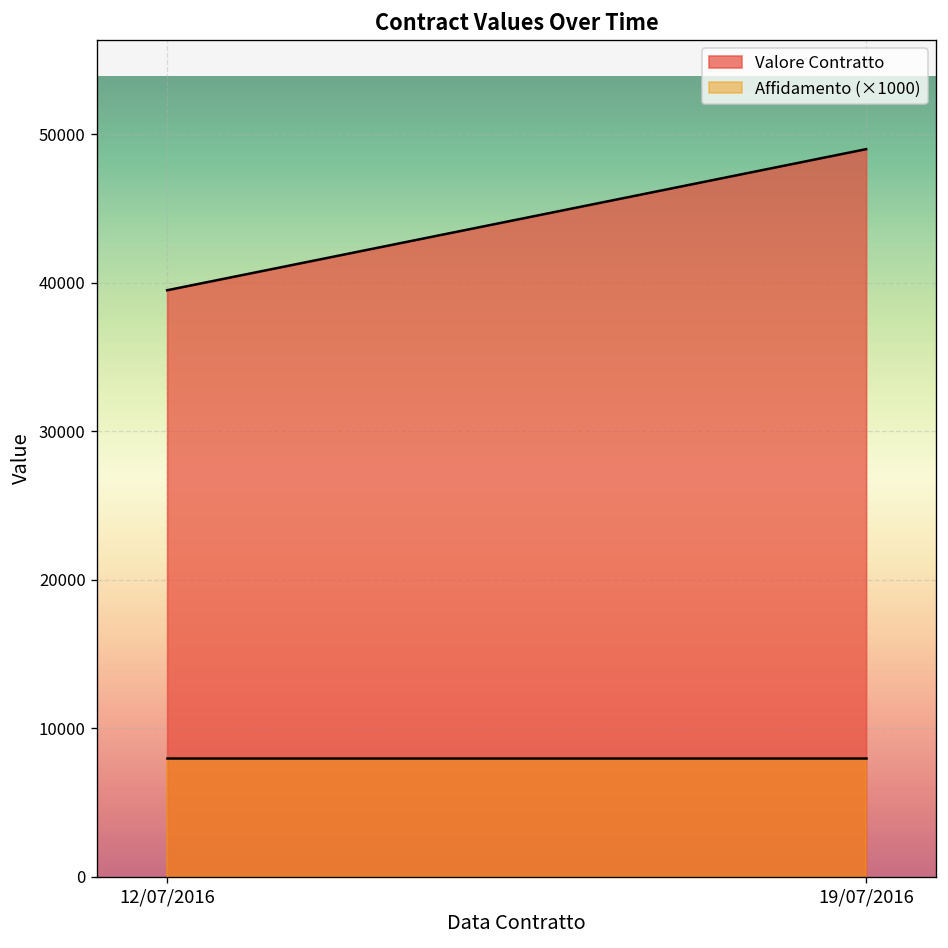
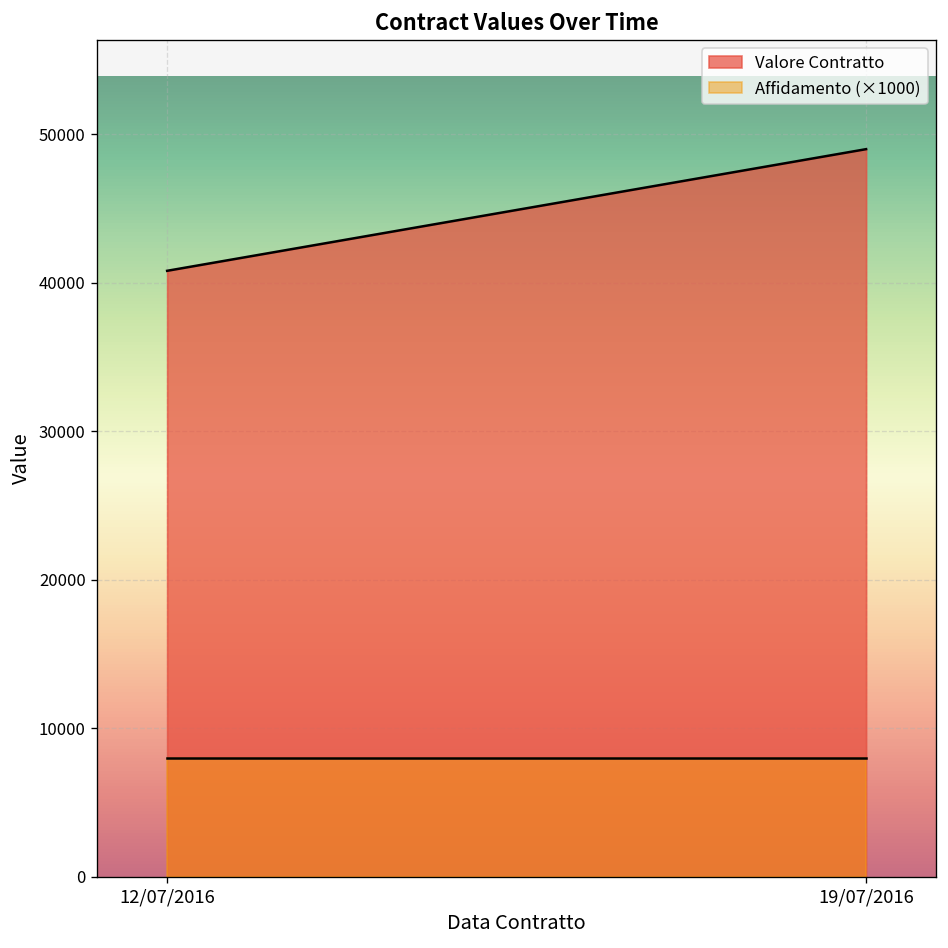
  {
    "Valore Contratto": {
-     "12/07/2016": 39500,
+     "12/07/2016": 40800,
      "19/07/2016": 49000
    },
    "Affidamento (×1000)": {
      "12/07/2016": 8000,
      "19/07/2016": 8000
    }
  }
